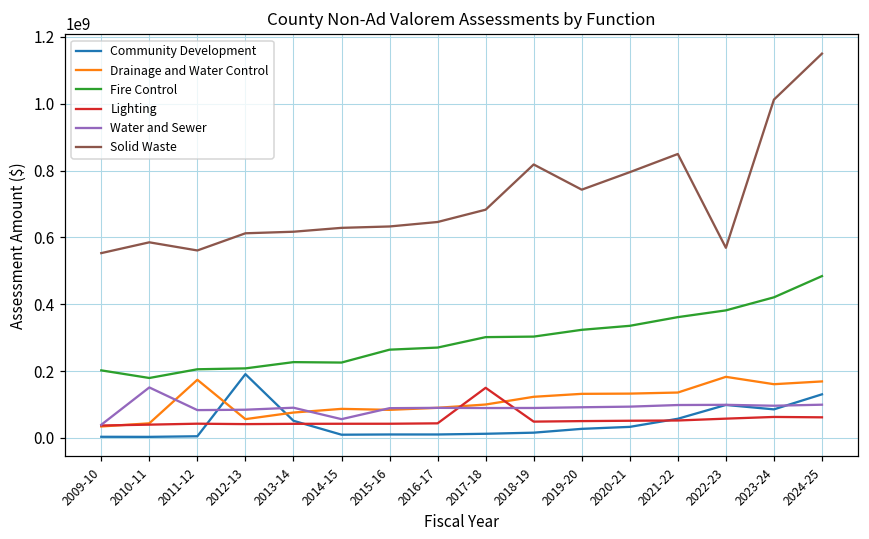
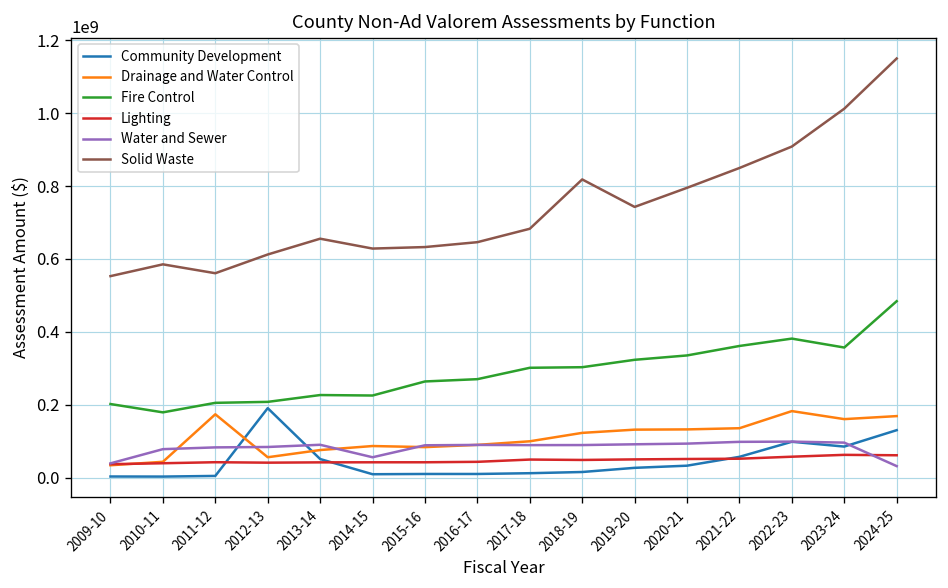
  {
    "Community Development": {
      "2009-10": 0,
      "2010-11": 0,
      "2011-12": 0,
      "2012-13": 190000000,
      "2013-14": 50000000,
      "2014-15": 10000000,
      "2015-16": 10000000,
      "2016-17": 10000000,
      "2017-18": 10000000,
      "2018-19": 20000000,
      "2019-20": 30000000,
      "2020-21": 30000000,
      "2023-24": 90000000,
      "2024-25": 130000000
    },
    "Drainage and Water Control": {
      "2011-12": 170000000,
      "2012-13": 60000000,
      "2013-14": 80000000,
      "2014-15": 90000000,
      "2017-18": 100000000,
      "2018-19": 120000000,
      "2019-20": 130000000,
      "2020-21": 130000000,
      "2021-22": 140000000,
      "2022-23": 180000000,
      "2023-24": 160000000,
      "2024-25": 170000000
    },
    "Fire Control": {
      "2009-10": 200000000,
      "2010-11": 180000000,
      "2011-12": 210000000,
      "2012-13": 210000000,
      "2013-14": 230000000,
      "2014-15": 230000000,
      "2015-16": 260000000,
      "2016-17": 270000000,
      "2017-18": 300000000,
      "2018-19": 300000000,
      "2019-20": 320000000,
      "2020-21": 340000000,
      "2021-22": 360000000,
      "2022-23": 380000000,
-     "2023-24": 420000000,
+     "2023-24": 360000000,
      "2024-25": 480000000
    },
    "Lighting": {
      "2011-12": 40000000,
      "2012-13": 40000000,
      "2013-14": 40000000,
      "2014-15": 40000000,
      "2015-16": 40000000,
      "2016-17": 40000000,
-     "2017-18": 150000000,
+     "2017-18": 50000000,
      "2018-19": 50000000,
      "2019-20": 50000000,
      "2020-21": 50000000,
      "2022-23": 60000000,
      "2023-24": 60000000,
      "2024-25": 60000000
    },
    "Water and Sewer": {
-     "2010-11": 150000000,
+     "2010-11": 80000000,
      "2011-12": 80000000,
      "2012-13": 80000000,
      "2013-14": 90000000,
      "2014-15": 60000000,
      "2017-18": 90000000,
      "2018-19": 90000000,
      "2019-20": 90000000,
      "2020-21": 90000000,
      "2021-22": 100000000,
      "2023-24": 100000000,
-     "2024-25": 100000000
+     "2024-25": 30000000
    },
    "Solid Waste": {
      "2009-10": 550000000,
      "2010-11": 590000000,
      "2011-12": 560000000,
      "2012-13": 610000000,
-     "2013-14": 620000000,
+     "2013-14": 660000000,
      "2014-15": 630000000,
      "2015-16": 630000000,
      "2016-17": 650000000,
      "2017-18": 680000000,
      "2018-19": 820000000,
      "2019-20": 740000000,
      "2020-21": 800000000,
      "2021-22": 850000000,
-     "2022-23": 570000000,
+     "2022-23": 910000000,
      "2023-24": 1010000000,
      "2024-25": 1150000000
    }
  }
